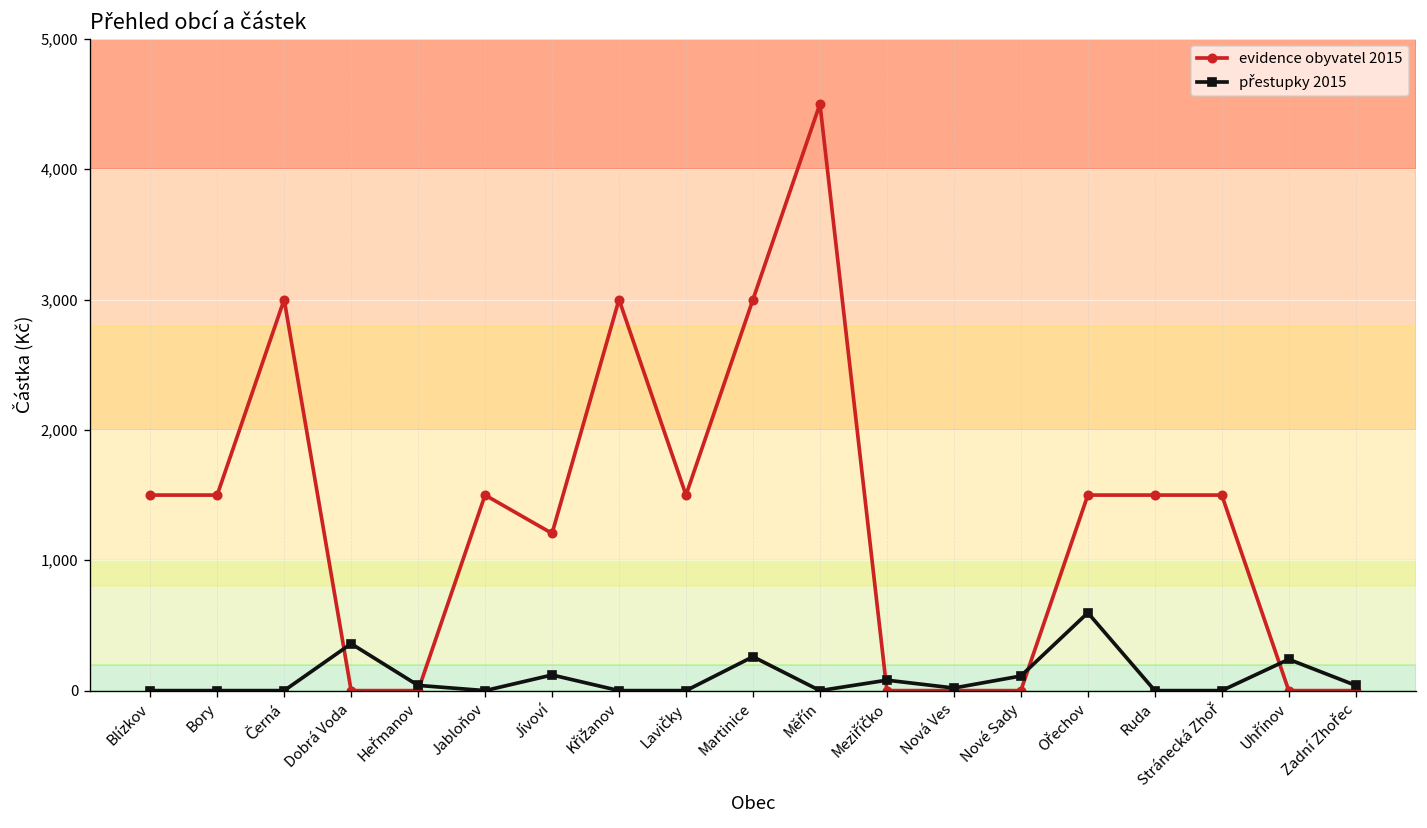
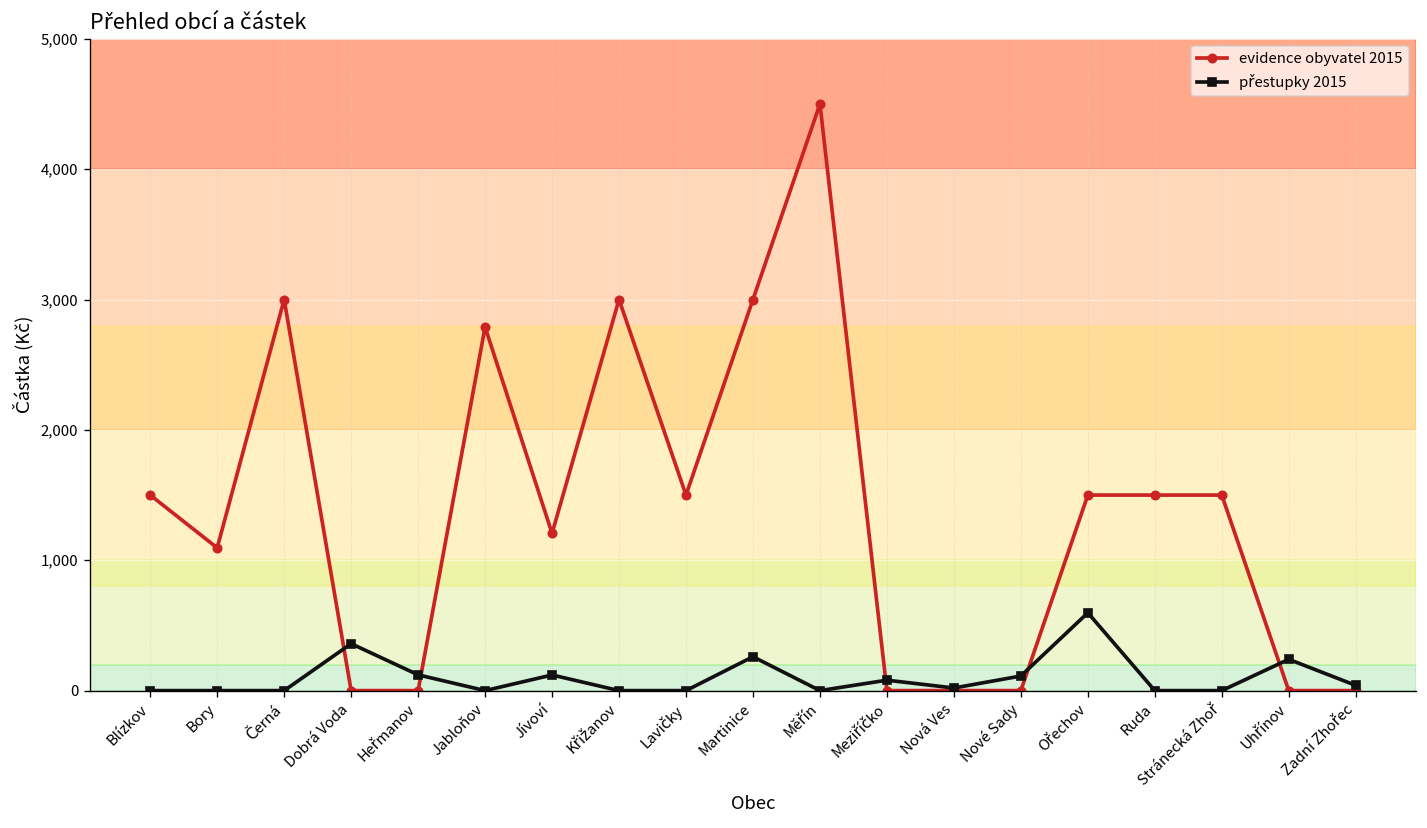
  {
    "evidence obyvatel 2015": {
      "Blízkov": "1,500",
-     "Bory": "1,500",
+     "Bory": "1,100",
      "Černá": "3,000",
      "Dobrá Voda": "0",
      "Heřmanov": "0",
-     "Jabloňov": "1,500",
+     "Jabloňov": "2,790",
      "Jívoví": "1,210",
      "Křižanov": "3,000",
      "Lavičky": "1,500",
      "Martinice": "3,000",
      "Měřín": "4,500",
      "Meziříčko": "0",
      "Nové Sady": "0",
      "Ořechov": "1,500",
      "Ruda": "1,500",
      "Stránecká Zhoř": "1,500",
      "Uhřínov": "0",
      "Zadní Zhořec": "0"
    },
    "přestupky 2015": {
      "Blízkov": "0",
      "Bory": "0",
      "Černá": "0",
      "Dobrá Voda": "360",
-     "Heřmanov": "40",
+     "Heřmanov": "120",
      "Jabloňov": "0",
      "Jívoví": "120",
      "Křižanov": "0",
      "Lavičky": "0",
      "Martinice": "260",
      "Měřín": "0",
      "Meziříčko": "80",
      "Nové Sady": "110",
      "Ořechov": "600",
      "Ruda": "0",
      "Stránecká Zhoř": "0",
      "Uhřínov": "240",
      "Zadní Zhořec": "40"
    }
  }
